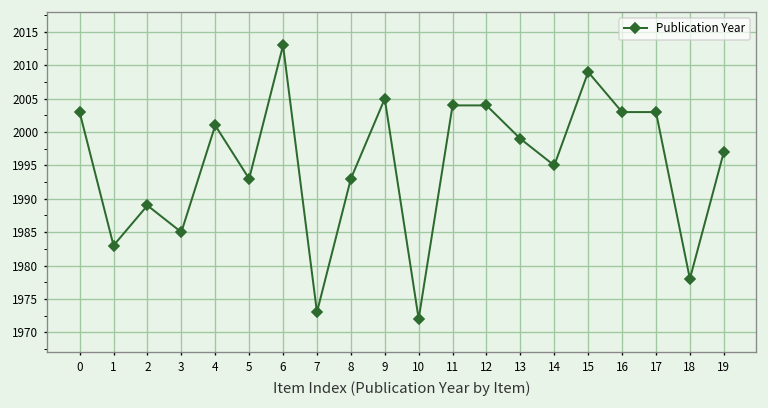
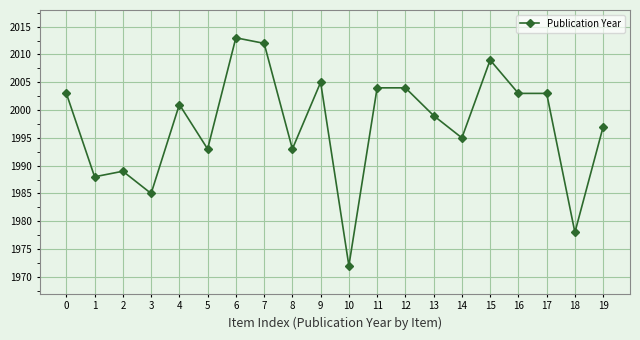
  {
    "0": 2003,
-   "1": 1983,
+   "1": 1988,
    "2": 1989,
    "3": 1985,
    "4": 2001,
    "5": 1993,
    "6": 2013,
-   "7": 1973,
+   "7": 2012,
    "8": 1993,
    "9": 2005,
    "10": 1972,
    "11": 2004,
    "12": 2004,
    "13": 1999,
    "14": 1995,
    "15": 2009,
    "16": 2003,
    "17": 2003,
    "18": 1978,
    "19": 1997
  }
